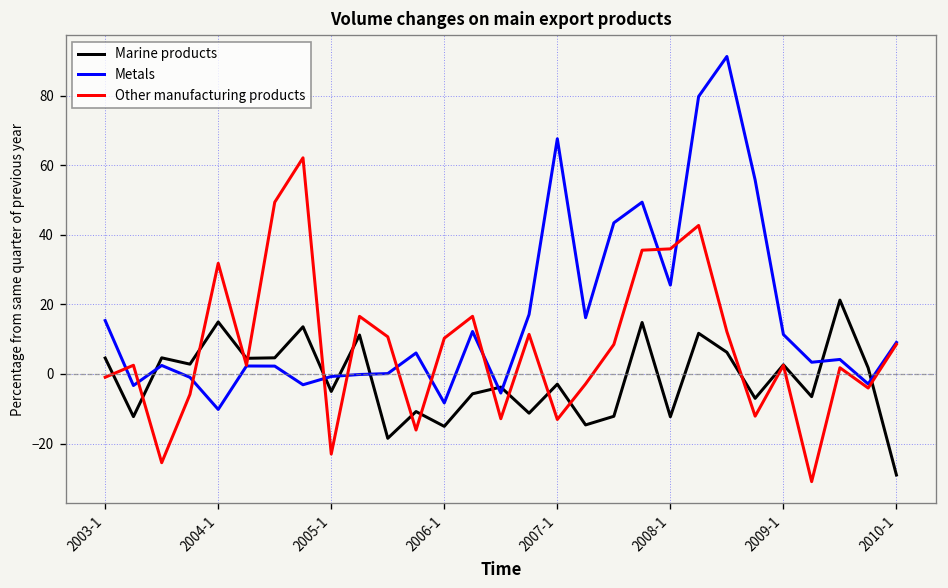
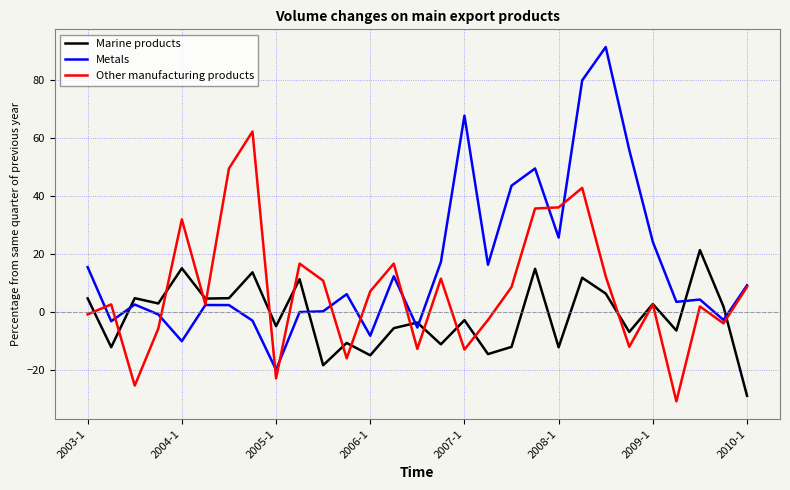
  {
    "Marine products": {
      "2003-1": 5,
      "2004-1": 15,
      "2005-1": -5,
      "2006-1": -15,
      "2007-1": -3,
      "2008-1": -12,
      "2010-1": -29
    },
    "Metals": {
      "2003-1": 15,
      "2004-1": -10,
-     "2005-1": -1,
+     "2005-1": -20,
      "2006-1": -8,
      "2007-1": 68,
      "2008-1": 26,
-     "2009-1": 11
+     "2009-1": 24
    },
    "Other manufacturing products": {
      "2003-1": -1,
      "2004-1": 32,
      "2005-1": -23,
-     "2006-1": 10,
+     "2006-1": 7,
      "2007-1": -13,
      "2008-1": 36
    }
  }
